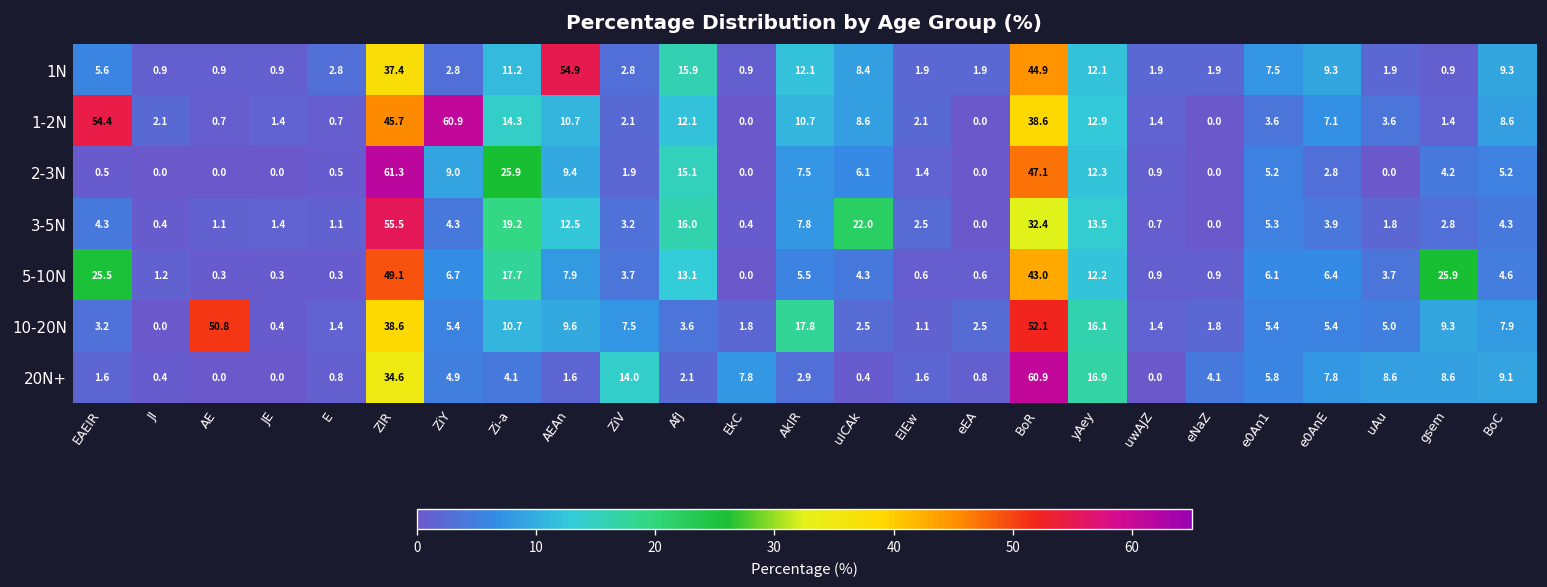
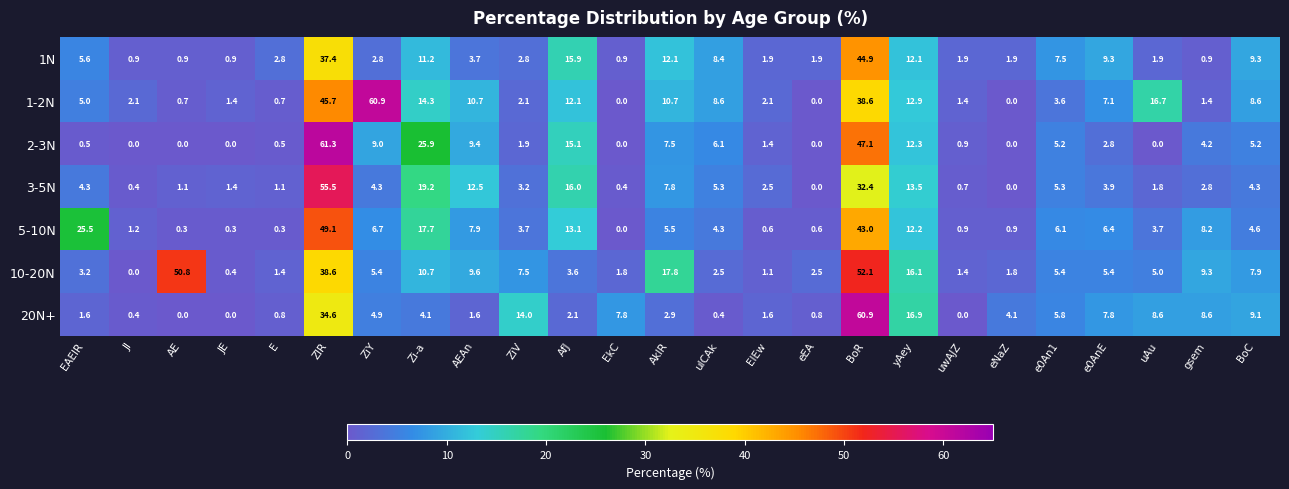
  {
    "1N": {
      "EAEIR": 5.6,
      "JI": 0.9,
      "AE": 0.9,
      "JE": 0.9,
      "E": 2.8,
      "ZIR": 37.4,
      "ZiY": 2.8,
      "Zi-a": 11.2,
-     "AEAn": 54.9,
+     "AEAn": 3.7,
      "ZiV": 2.8,
      "AfJ": 15.9,
      "EkC": 0.9,
      "AkIR": 12.1,
      "uICAk": 8.4,
      "EIEw": 1.9,
      "eEA": 1.9,
      "BoR": 44.9,
      "yAey": 12.1,
      "uwAJZ": 1.9,
      "eNaZ": 1.9,
      "e0An1": 7.5,
      "e0AnE": 9.3,
      "uAu": 1.9,
      "gsem": 0.9,
      "BoC": 9.3
    },
    "1-2N": {
-     "EAEIR": 54.4,
+     "EAEIR": 5.0,
      "JI": 2.1,
      "AE": 0.7,
      "JE": 1.4,
      "E": 0.7,
      "ZIR": 45.7,
      "ZiY": 60.9,
      "Zi-a": 14.3,
      "AEAn": 10.7,
      "ZiV": 2.1,
      "AfJ": 12.1,
      "EkC": 0.0,
      "AkIR": 10.7,
      "uICAk": 8.6,
      "EIEw": 2.1,
      "eEA": 0.0,
      "BoR": 38.6,
      "yAey": 12.9,
      "uwAJZ": 1.4,
      "eNaZ": 0.0,
      "e0An1": 3.6,
      "e0AnE": 7.1,
-     "uAu": 3.6,
+     "uAu": 16.7,
      "gsem": 1.4,
      "BoC": 8.6
    },
    "2-3N": {
      "EAEIR": 0.5,
      "JI": 0.0,
      "AE": 0.0,
      "JE": 0.0,
      "E": 0.5,
      "ZIR": 61.3,
      "ZiY": 9.0,
      "Zi-a": 25.9,
      "AEAn": 9.4,
      "ZiV": 1.9,
      "AfJ": 15.1,
      "EkC": 0.0,
      "AkIR": 7.5,
      "uICAk": 6.1,
      "EIEw": 1.4,
      "eEA": 0.0,
      "BoR": 47.1,
      "yAey": 12.3,
      "uwAJZ": 0.9,
      "eNaZ": 0.0,
      "e0An1": 5.2,
      "e0AnE": 2.8,
      "uAu": 0.0,
      "gsem": 4.2,
      "BoC": 5.2
    },
    "3-5N": {
      "EAEIR": 4.3,
      "JI": 0.4,
      "AE": 1.1,
      "JE": 1.4,
      "E": 1.1,
      "ZIR": 55.5,
      "ZiY": 4.3,
      "Zi-a": 19.2,
      "AEAn": 12.5,
      "ZiV": 3.2,
      "AfJ": 16.0,
      "EkC": 0.4,
      "AkIR": 7.8,
-     "uICAk": 22.0,
+     "uICAk": 5.3,
      "EIEw": 2.5,
      "eEA": 0.0,
      "BoR": 32.4,
      "yAey": 13.5,
      "uwAJZ": 0.7,
      "eNaZ": 0.0,
      "e0An1": 5.3,
      "e0AnE": 3.9,
      "uAu": 1.8,
      "gsem": 2.8,
      "BoC": 4.3
    },
    "5-10N": {
      "EAEIR": 25.5,
      "JI": 1.2,
      "AE": 0.3,
      "JE": 0.3,
      "E": 0.3,
      "ZIR": 49.1,
      "ZiY": 6.7,
      "Zi-a": 17.7,
      "AEAn": 7.9,
      "ZiV": 3.7,
      "AfJ": 13.1,
      "EkC": 0.0,
      "AkIR": 5.5,
      "uICAk": 4.3,
      "EIEw": 0.6,
      "eEA": 0.6,
      "BoR": 43.0,
      "yAey": 12.2,
      "uwAJZ": 0.9,
      "eNaZ": 0.9,
      "e0An1": 6.1,
      "e0AnE": 6.4,
      "uAu": 3.7,
-     "gsem": 25.9,
+     "gsem": 8.2,
      "BoC": 4.6
    },
    "10-20N": {
      "EAEIR": 3.2,
      "JI": 0.0,
      "AE": 50.8,
      "JE": 0.4,
      "E": 1.4,
      "ZIR": 38.6,
      "ZiY": 5.4,
      "Zi-a": 10.7,
      "AEAn": 9.6,
      "ZiV": 7.5,
      "AfJ": 3.6,
      "EkC": 1.8,
      "AkIR": 17.8,
      "uICAk": 2.5,
      "EIEw": 1.1,
      "eEA": 2.5,
      "BoR": 52.1,
      "yAey": 16.1,
      "uwAJZ": 1.4,
      "eNaZ": 1.8,
      "e0An1": 5.4,
      "e0AnE": 5.4,
      "uAu": 5.0,
      "gsem": 9.3,
      "BoC": 7.9
    },
    "20N+": {
      "EAEIR": 1.6,
      "JI": 0.4,
      "AE": 0.0,
      "JE": 0.0,
      "E": 0.8,
      "ZIR": 34.6,
      "ZiY": 4.9,
      "Zi-a": 4.1,
      "AEAn": 1.6,
      "ZiV": 14.0,
      "AfJ": 2.1,
      "EkC": 7.8,
      "AkIR": 2.9,
      "uICAk": 0.4,
      "EIEw": 1.6,
      "eEA": 0.8,
      "BoR": 60.9,
      "yAey": 16.9,
      "uwAJZ": 0.0,
      "eNaZ": 4.1,
      "e0An1": 5.8,
      "e0AnE": 7.8,
      "uAu": 8.6,
      "gsem": 8.6,
      "BoC": 9.1
    }
  }
